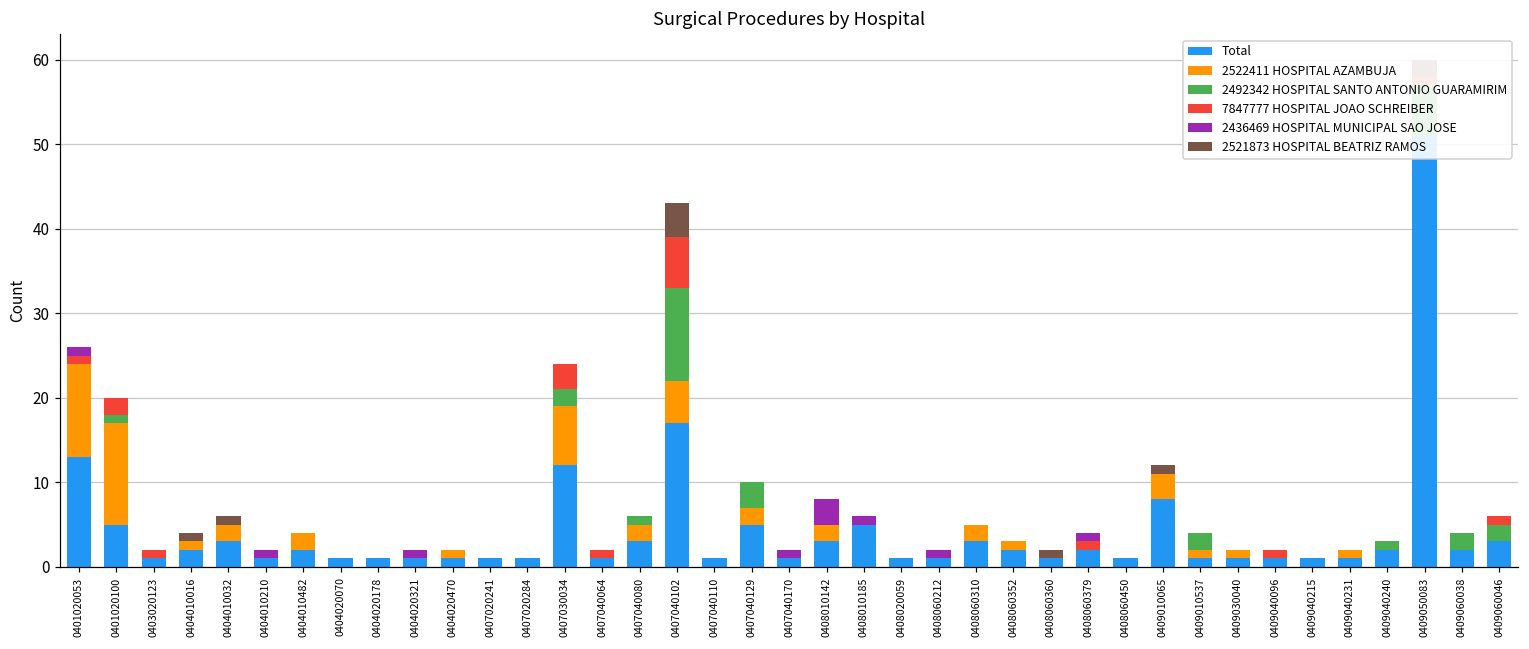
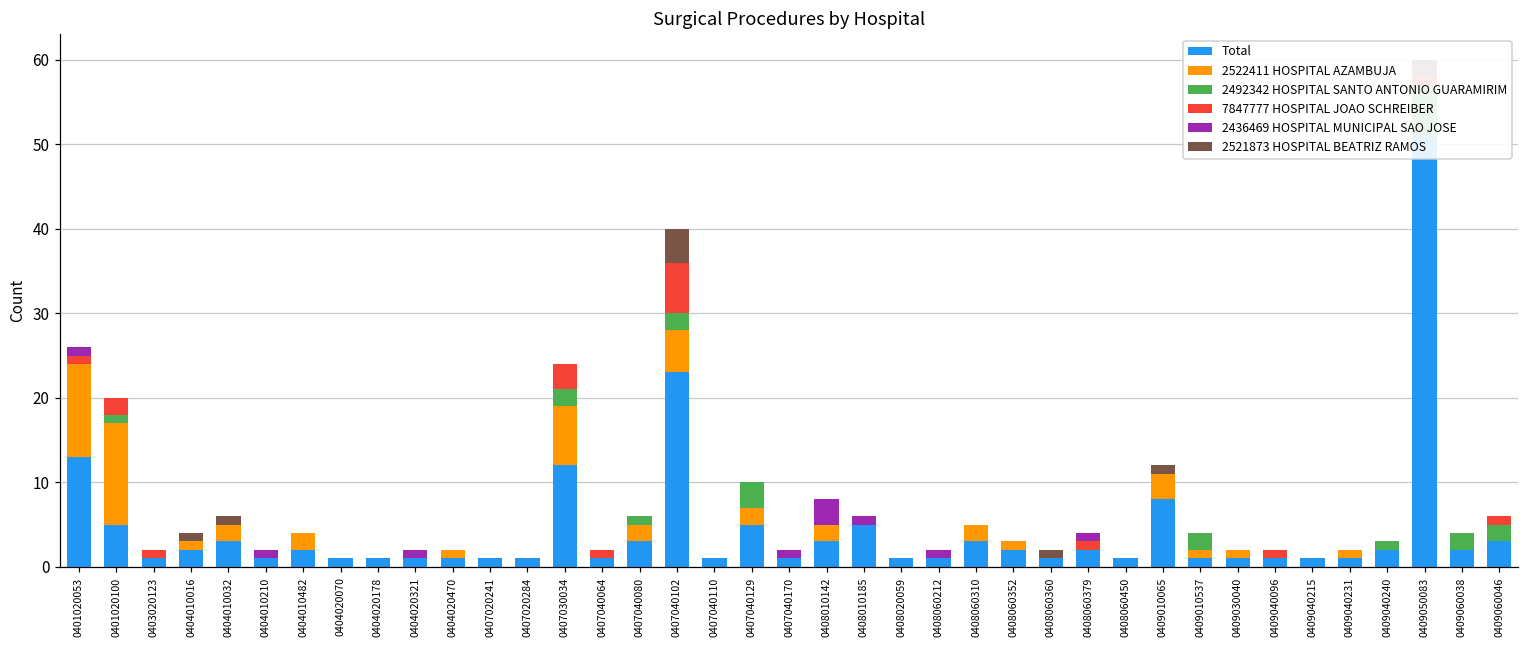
  {
    "Total": {
      "0401020053": 13,
      "0401020100": 5,
      "0403020123": 1,
      "0404010016": 2,
      "0404010032": 3,
      "0404010210": 1,
      "0404010482": 2,
      "0404020070": 1,
      "0404020178": 1,
      "0404020321": 1,
      "0404020470": 1,
      "0407020241": 1,
      "0407020284": 1,
      "0407030034": 12,
      "0407040064": 1,
      "0407040080": 3,
-     "0407040102": 17,
+     "0407040102": 23,
      "0407040110": 1,
      "0407040129": 5,
      "0407040170": 1,
      "0408010142": 3,
      "0408010185": 5,
      "0408020059": 1,
      "0408060212": 1,
      "0408060310": 3,
      "0408060352": 2,
      "0408060360": 1,
      "0408060379": 2,
      "0408060450": 1,
      "0409010065": 8,
      "0409010537": 1,
      "0409030040": 1,
      "0409040096": 1,
      "0409040215": 1,
      "0409040231": 1,
      "0409040240": 2,
      "0409060038": 2,
      "0409060046": 3
    },
    "2492342 HOSPITAL SANTO ANTONIO GUARAMIRIM": {
      "0401020053": 0,
      "0401020100": 1,
      "0403020123": 0,
      "0404010016": 0,
      "0404010032": 0,
      "0404010210": 0,
      "0404010482": 0,
      "0404020070": 0,
      "0404020178": 0,
      "0404020321": 0,
      "0404020470": 0,
      "0407020241": 0,
      "0407020284": 0,
      "0407030034": 2,
      "0407040064": 0,
      "0407040080": 1,
-     "0407040102": 11,
+     "0407040102": 2,
      "0407040110": 0,
      "0407040129": 3,
      "0407040170": 0,
      "0408010142": 0,
      "0408010185": 0,
      "0408020059": 0,
      "0408060212": 0,
      "0408060310": 0,
      "0408060352": 0,
      "0408060360": 0,
      "0408060379": 0,
      "0408060450": 0,
      "0409010065": 0,
      "0409010537": 2,
      "0409030040": 0,
      "0409040096": 0,
      "0409040215": 0,
      "0409040231": 0,
      "0409040240": 1,
      "0409060038": 2,
      "0409060046": 2
    }
  }
